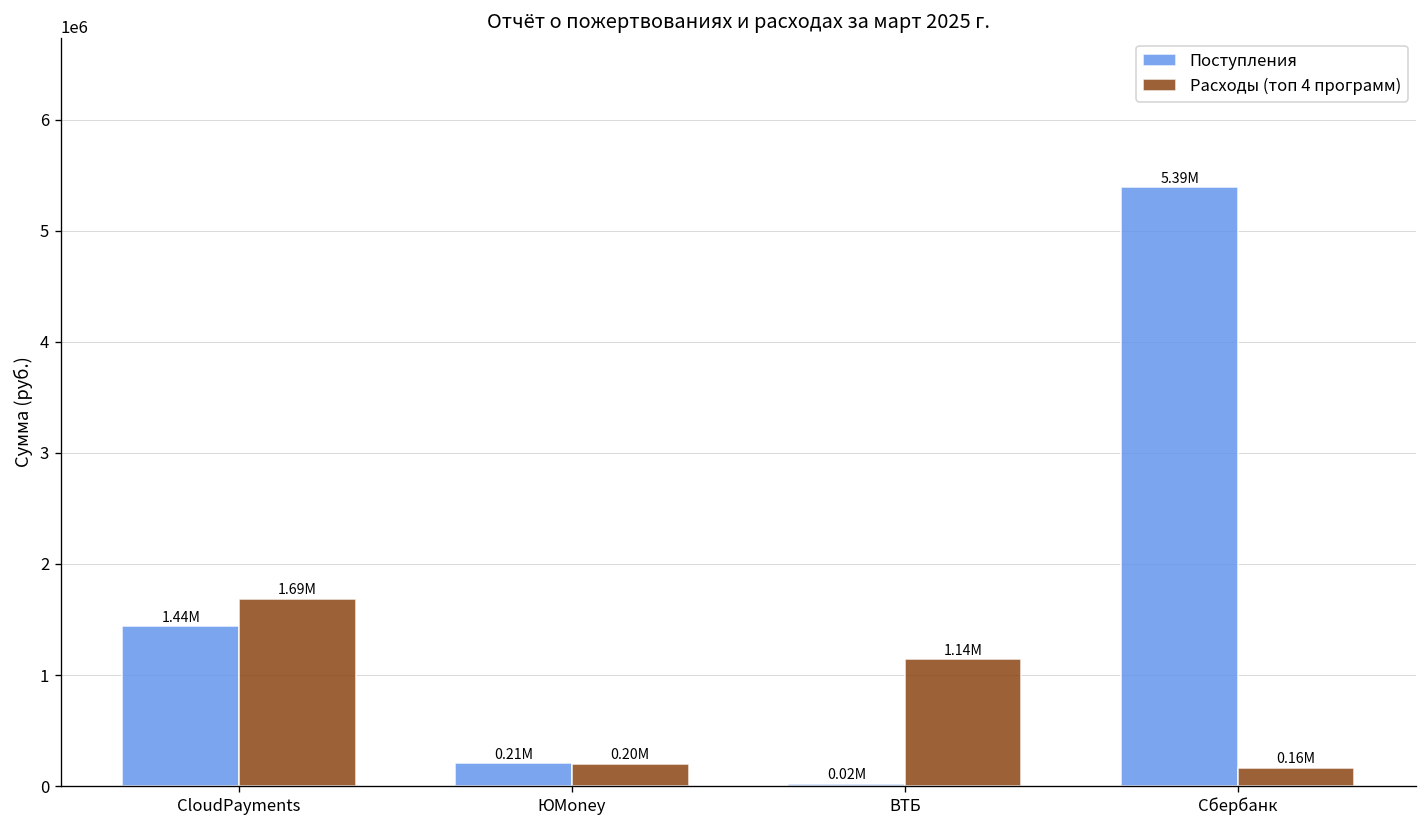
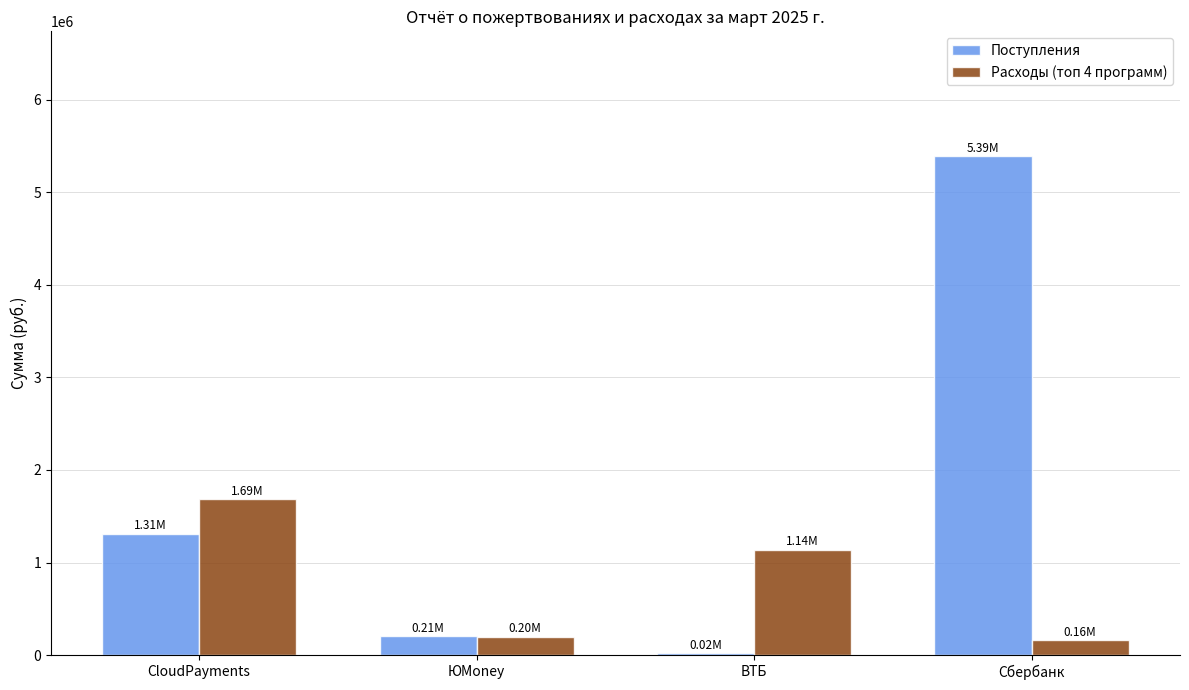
  {
    "Поступления": {
-     "CloudPayments": "1.44M",
+     "CloudPayments": "1.31M",
      "ЮMoney": "0.21M",
      "ВТБ": "0.02M",
      "Сбербанк": "5.39M"
    },
    "Расходы (топ 4 программ)": {
      "CloudPayments": "1.69M",
      "ЮMoney": "0.20M",
      "ВТБ": "1.14M",
      "Сбербанк": "0.16M"
    }
  }
